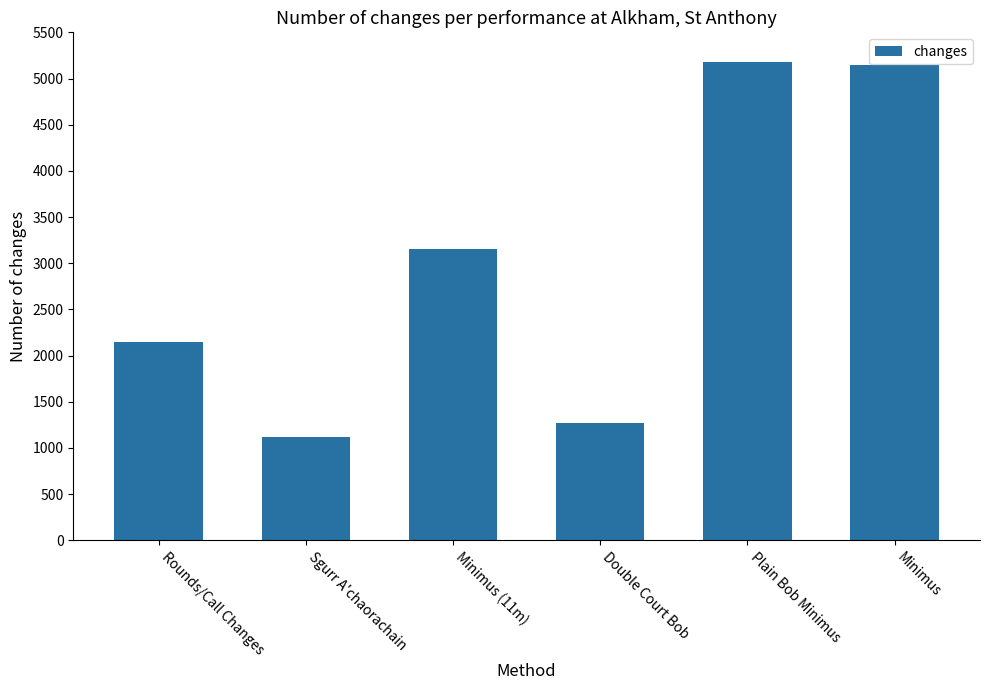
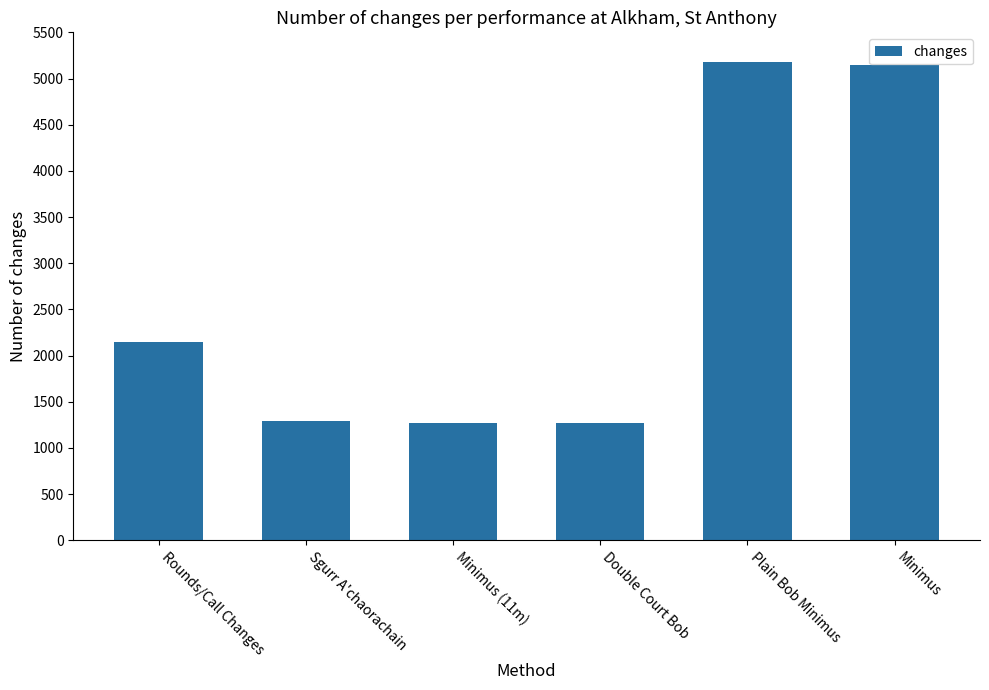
  {
    "Rounds/Call Changes": 2100,
-   "Sgurr A'chaorachain": 1100,
-   "Minimus (11m)": 3200,
+   "Sgurr A'chaorachain": 1300,
+   "Minimus (11m)": 1300,
    "Double Court Bob": 1300,
    "Plain Bob Minimus": 5200,
    "Minimus": 5200
  }
